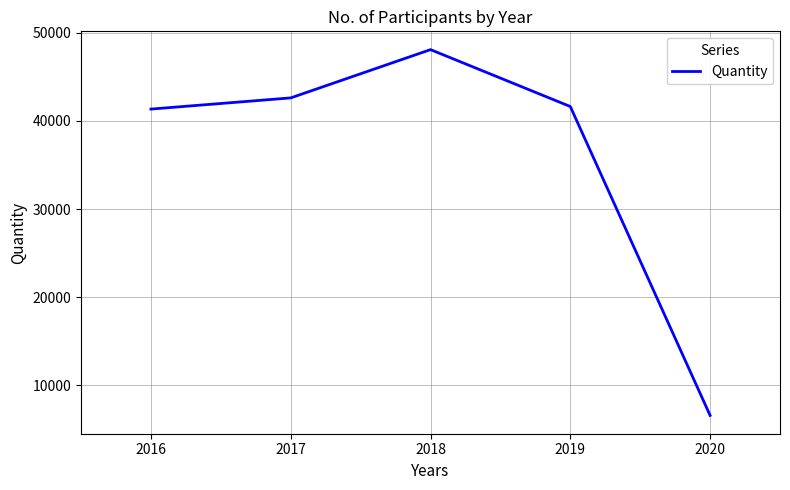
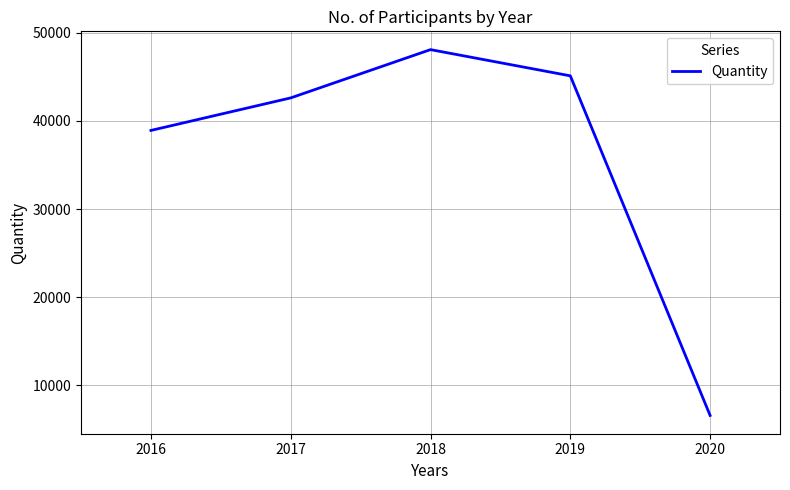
  {
-   "2016": 41000,
+   "2016": 39000,
    "2017": 43000,
    "2018": 48000,
-   "2019": 42000,
+   "2019": 45000,
    "2020": 7000
  }
